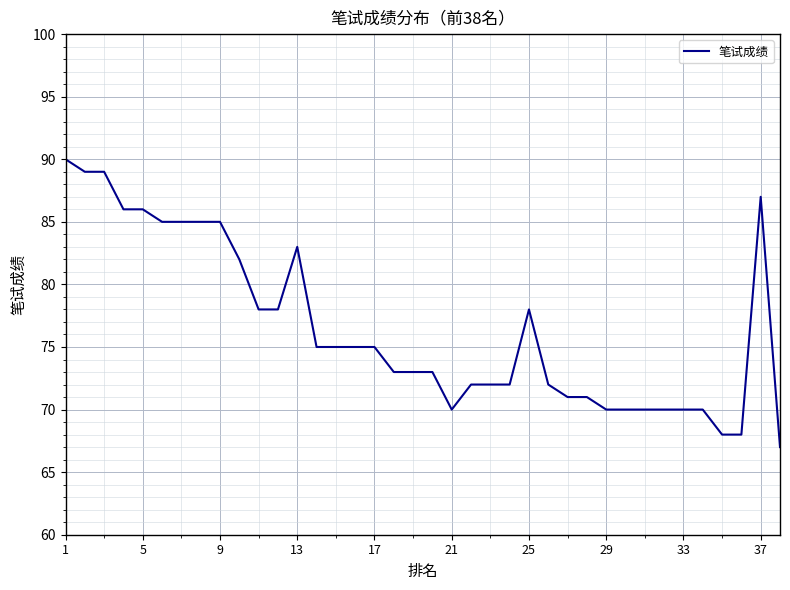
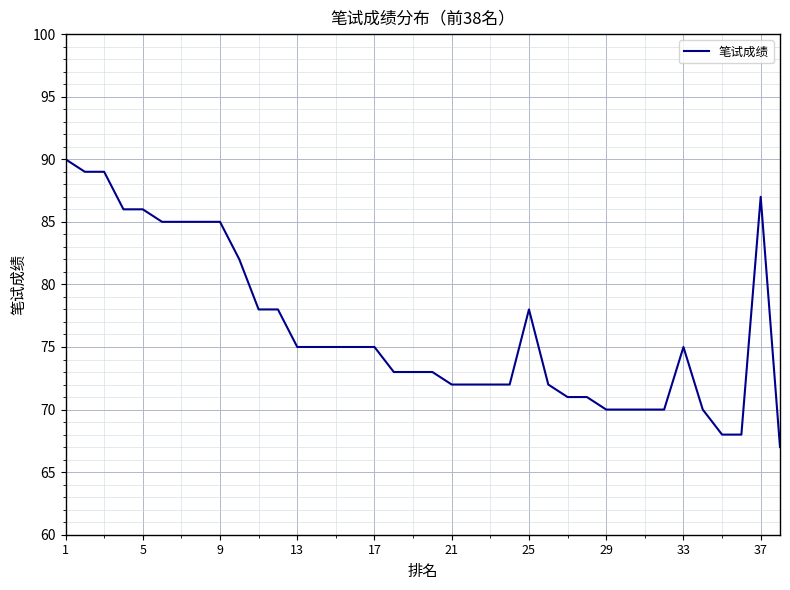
  {
    "1": 90,
    "5": 86,
    "9": 85,
-   "13": 83,
+   "13": 75,
    "17": 75,
-   "21": 70,
+   "21": 72,
    "25": 78,
    "29": 70,
-   "33": 70,
+   "33": 75,
    "37": 87
  }
